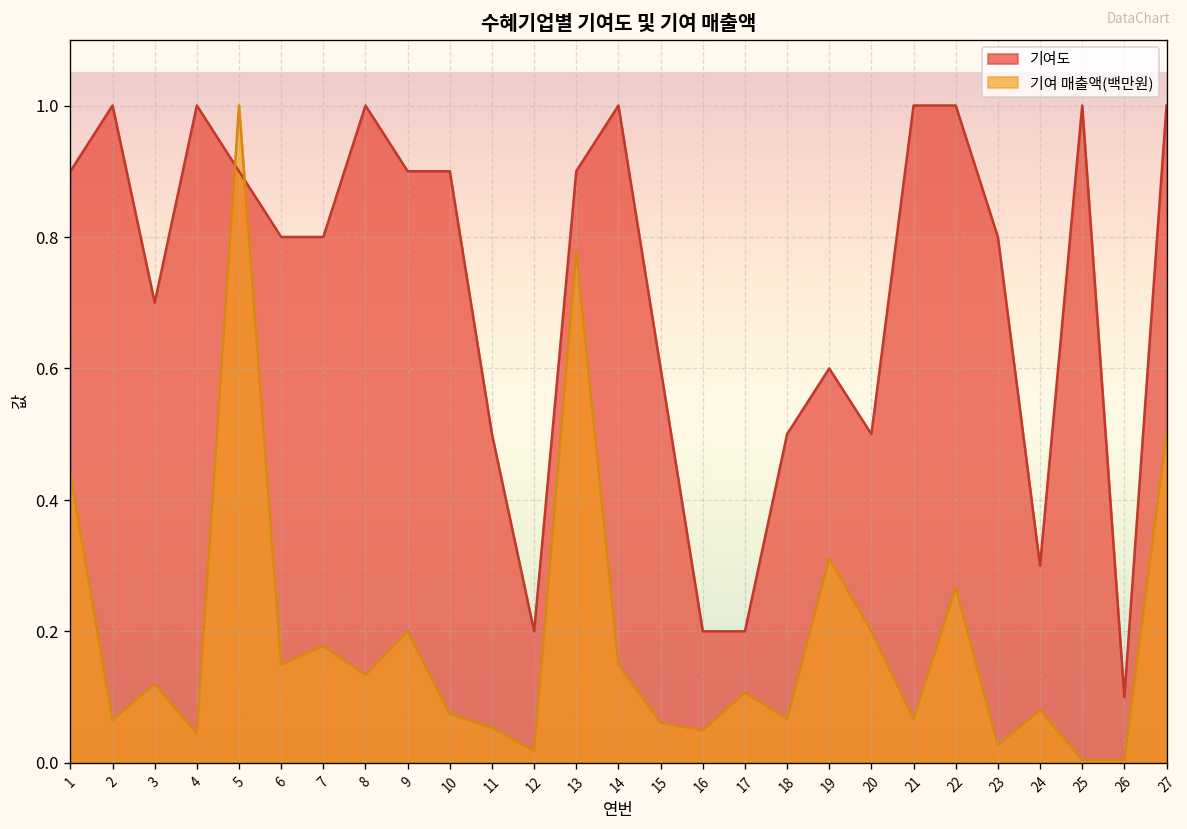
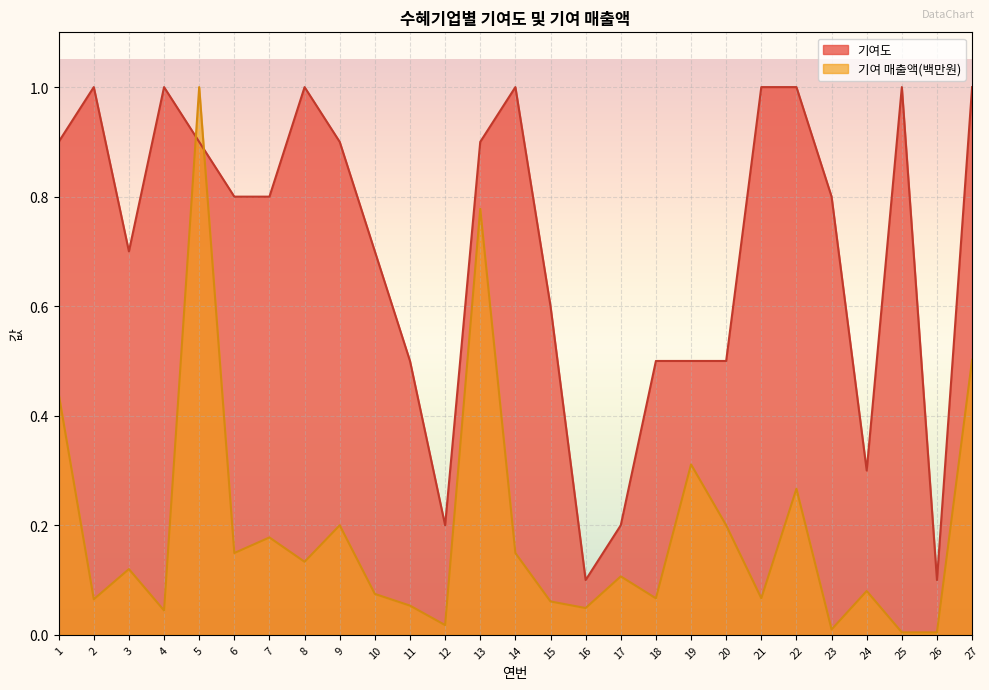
  {
    "기여도": {
      "1": 0.9,
      "2": 1.0,
      "3": 0.7,
      "4": 1.0,
      "5": 0.9,
      "6": 0.8,
      "7": 0.8,
      "8": 1.0,
      "9": 0.9,
-     "10": 0.9,
+     "10": 0.7,
      "11": 0.5,
      "12": 0.2,
      "13": 0.9,
      "14": 1.0,
      "15": 0.6,
-     "16": 0.2,
+     "16": 0.1,
      "17": 0.2,
      "18": 0.5,
-     "19": 0.6,
+     "19": 0.5,
      "20": 0.5,
      "21": 1.0,
      "22": 1.0,
      "23": 0.8,
      "24": 0.3,
      "25": 1.0,
      "26": 0.1,
      "27": 1.0
    },
    "기여 매출액(백만원)": {
      "1": 0.44,
      "2": 0.06,
      "3": 0.12,
      "4": 0.04,
      "5": 1.00,
      "6": 0.15,
      "7": 0.18,
      "8": 0.13,
      "9": 0.20,
      "10": 0.07,
      "11": 0.05,
      "12": 0.02,
      "13": 0.78,
      "14": 0.15,
      "15": 0.06,
      "16": 0.05,
      "17": 0.11,
      "18": 0.07,
      "19": 0.31,
      "20": 0.20,
      "21": 0.07,
      "22": 0.27,
-     "23": 0.03,
+     "23": 0.01,
      "24": 0.08,
      "25": 0.00,
      "26": 0.00,
      "27": 0.50
    }
  }
